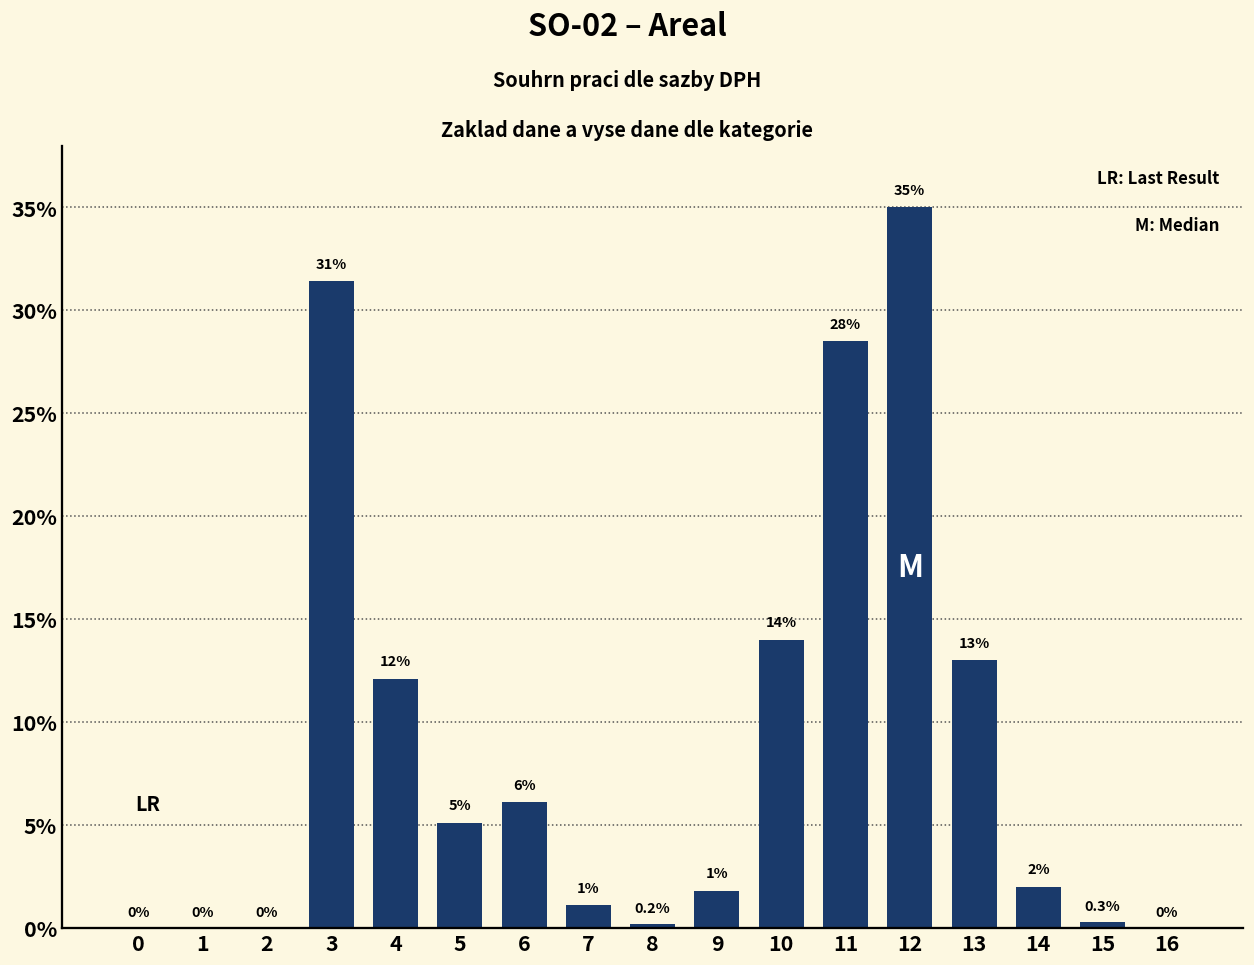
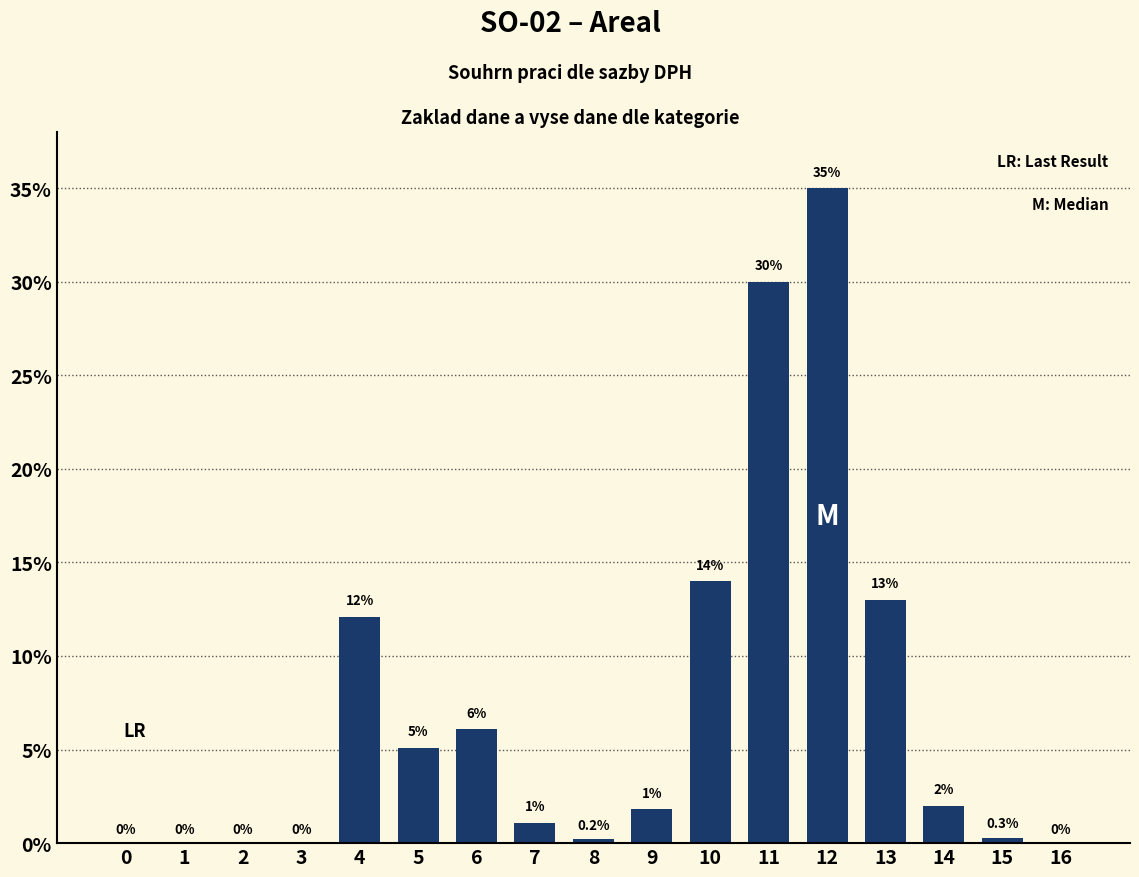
  {
    "0": "0%",
    "1": "0%",
    "2": "0%",
-   "3": "31%",
+   "3": "0%",
    "4": "12%",
    "5": "5%",
    "6": "6%",
    "7": "1%",
    "8": "0.2%",
    "10": "14%",
-   "11": "28%",
+   "11": "30%",
    "12": "35%",
    "13": "13%",
    "14": "2%",
    "15": "0.3%",
    "16": "0%"
  }
